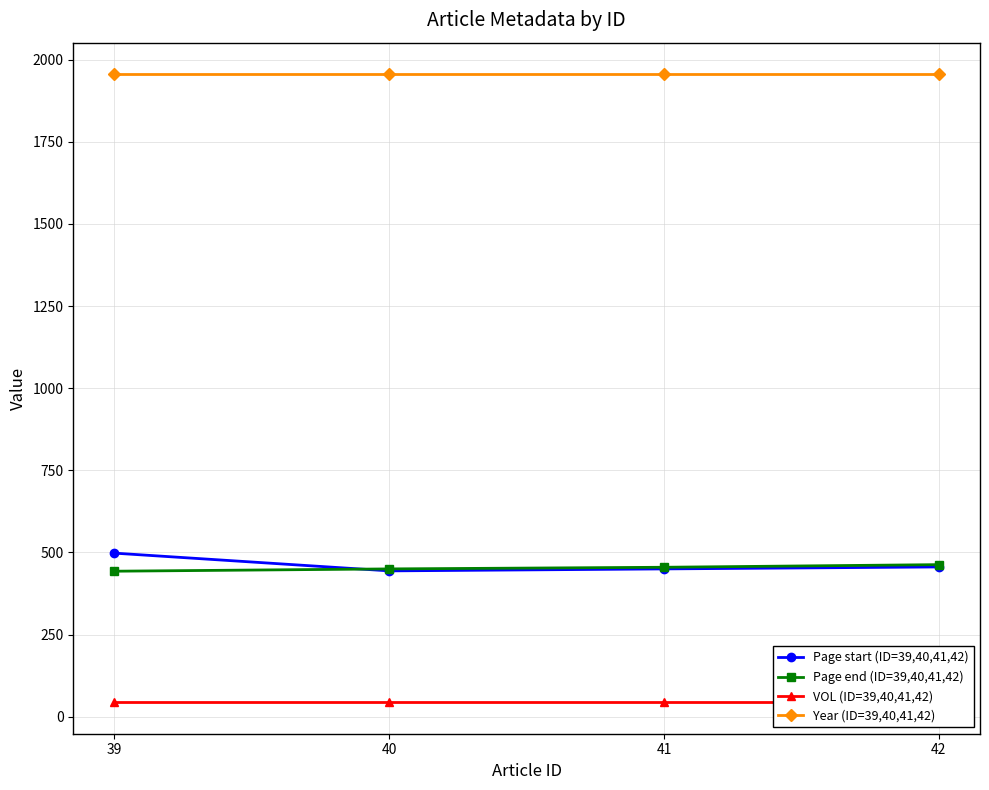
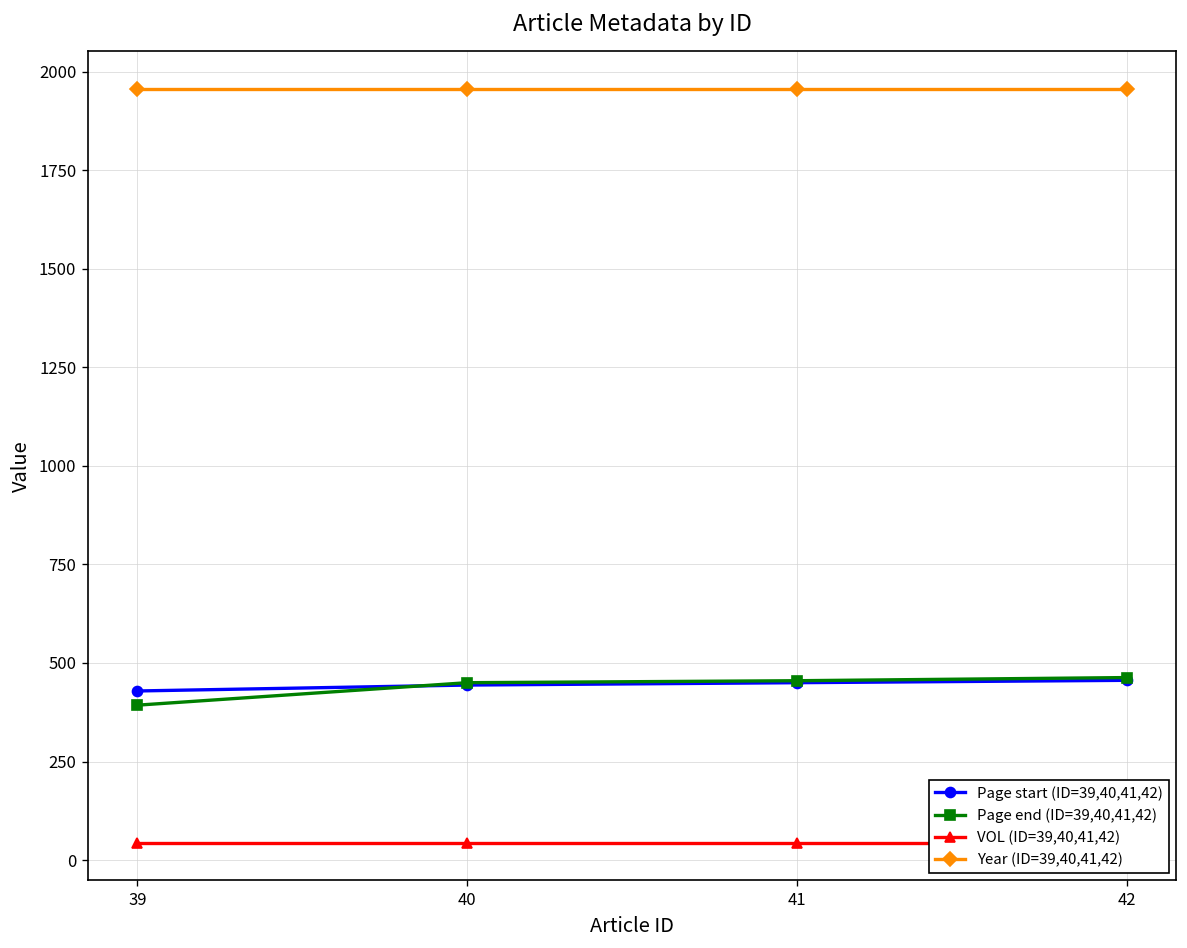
  {
    "Page start (ID=39,40,41,42)": {
-     "39": 500
+     "39": 430
    },
    "Page end (ID=39,40,41,42)": {
-     "39": 440
+     "39": 390
    },
    "VOL (ID=39,40,41,42)": {
      "39": 40,
      "40": 40,
      "41": 40
    },
    "Year (ID=39,40,41,42)": {
      "39": 1960,
      "40": 1960,
      "41": 1960,
      "42": 1960
    }
  }
